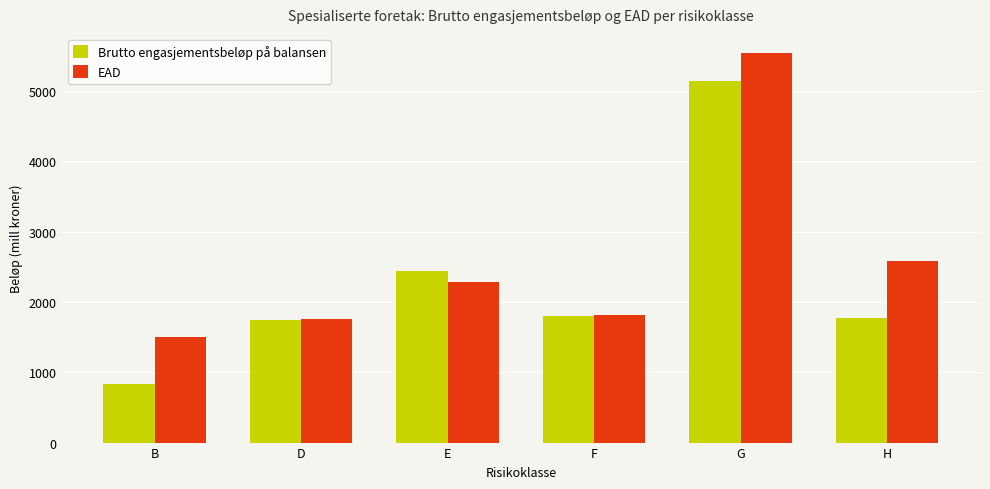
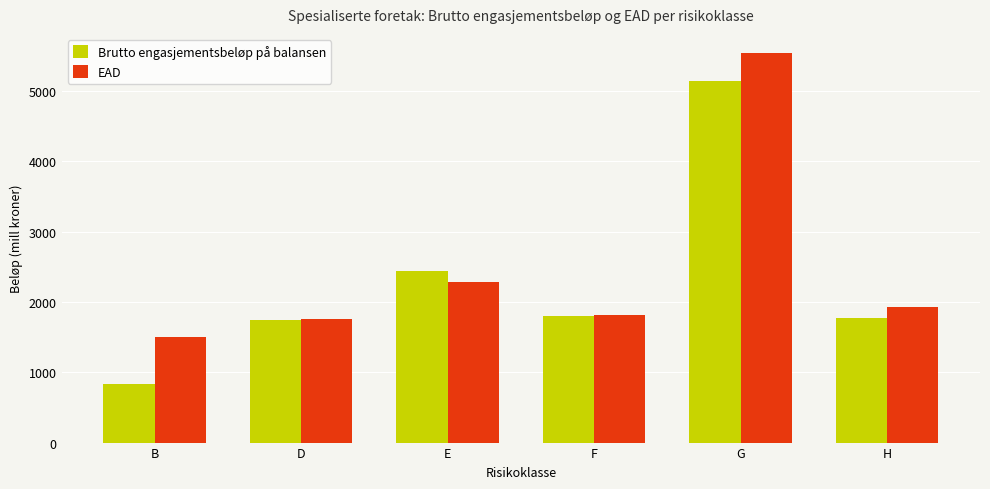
  {
    "Brutto engasjementsbeløp på balansen": {
      "B": 800,
      "D": 1700,
      "E": 2400,
      "F": 1800,
      "G": 5100,
      "H": 1800
    },
    "EAD": {
      "B": 1500,
      "D": 1800,
      "E": 2300,
      "F": 1800,
      "G": 5500,
-     "H": 2600
+     "H": 1900
    }
  }
